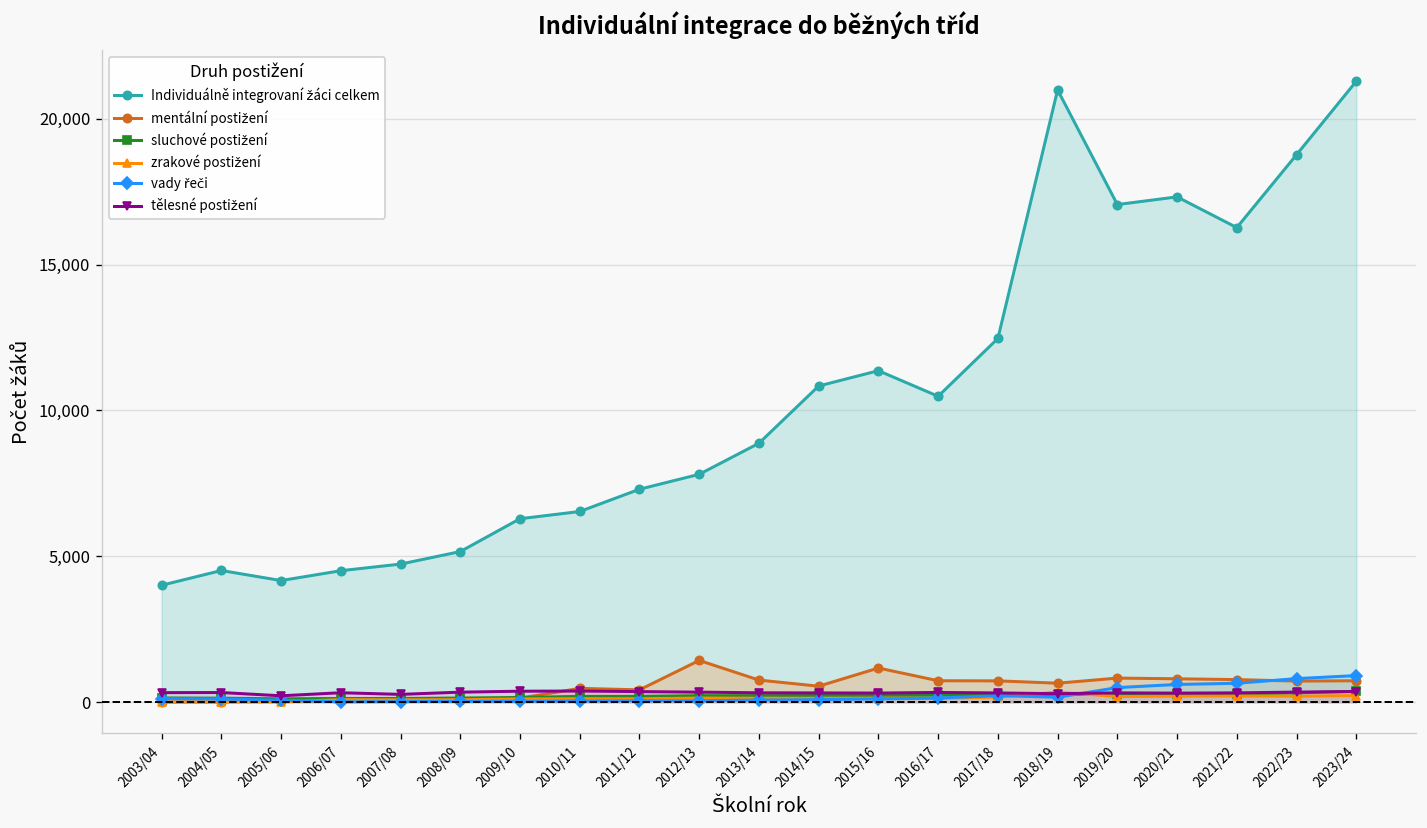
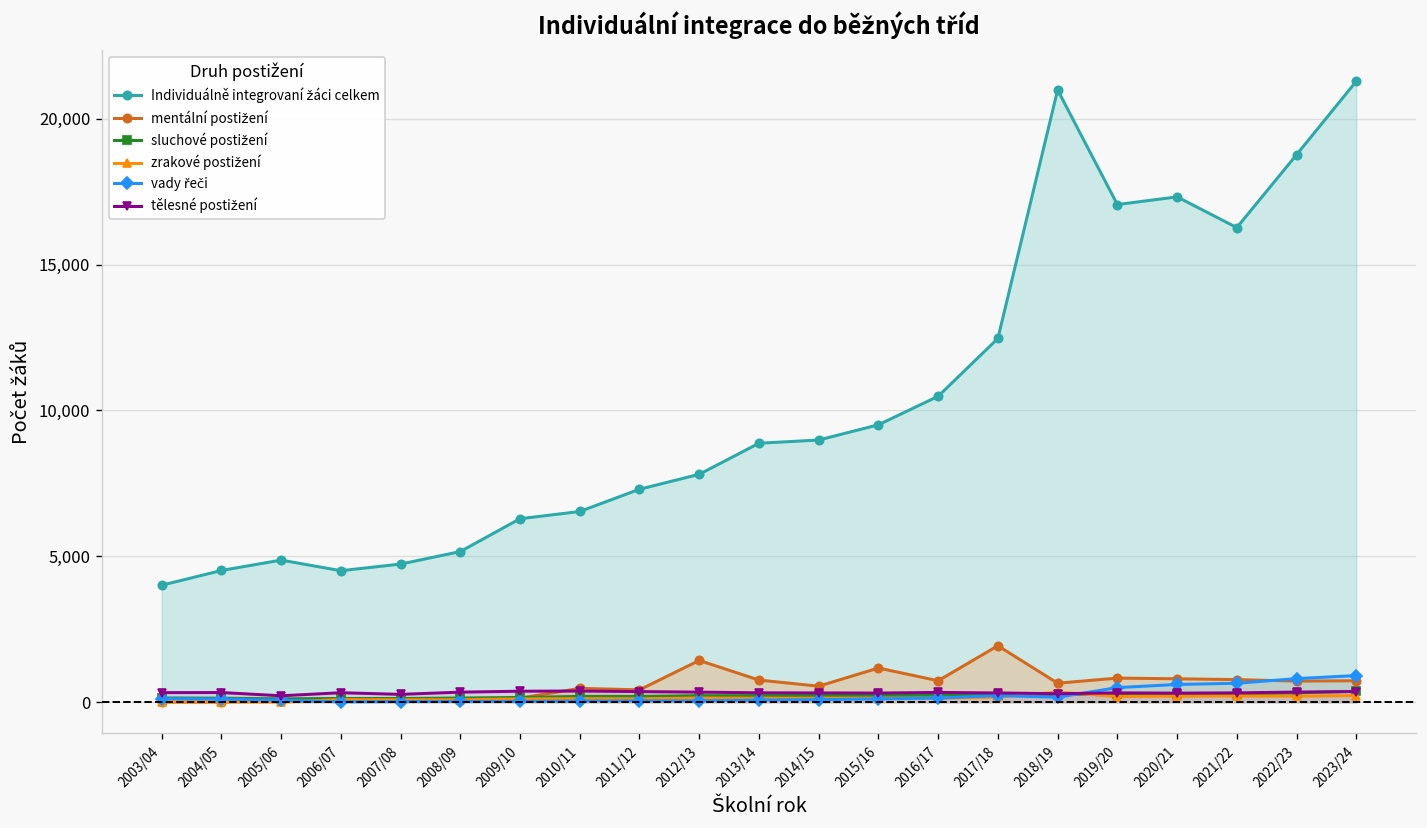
  {
    "Individuálně integrovaní žáci celkem": {
      "2003/04": "4,000",
      "2004/05": "4,500",
-     "2005/06": "4,200",
+     "2005/06": "4,900",
      "2006/07": "4,500",
      "2007/08": "4,700",
      "2008/09": "5,200",
      "2009/10": "6,300",
      "2010/11": "6,500",
      "2011/12": "7,300",
      "2012/13": "7,800",
      "2013/14": "8,900",
-     "2014/15": "10,800",
-     "2015/16": "11,400",
+     "2014/15": "9,000",
+     "2015/16": "9,500",
      "2016/17": "10,500",
      "2017/18": "12,500",
      "2018/19": "21,000",
      "2019/20": "17,100",
      "2020/21": "17,300",
      "2021/22": "16,300",
      "2022/23": "18,800",
      "2023/24": "21,300"
    },
    "mentální postižení": {
      "2012/13": "1,400",
      "2013/14": "800",
      "2014/15": "500",
      "2015/16": "1,200",
      "2016/17": "700",
-     "2017/18": "700",
+     "2017/18": "1,900",
      "2018/19": "600",
      "2019/20": "800",
      "2020/21": "800",
      "2021/22": "800",
      "2023/24": "700"
    },
    "zrakové postižení": {
      "2022/23": "200",
      "2023/24": "200"
    },
    "vady řeči": {
      "2019/20": "500",
      "2020/21": "600",
      "2021/22": "600",
      "2023/24": "900"
    },
    "tělesné postižení": {
      "2003/04": "300",
      "2004/05": "300",
      "2005/06": "200",
      "2006/07": "300",
      "2007/08": "300",
      "2008/09": "300",
      "2009/10": "400",
      "2012/13": "300"
    }
  }
